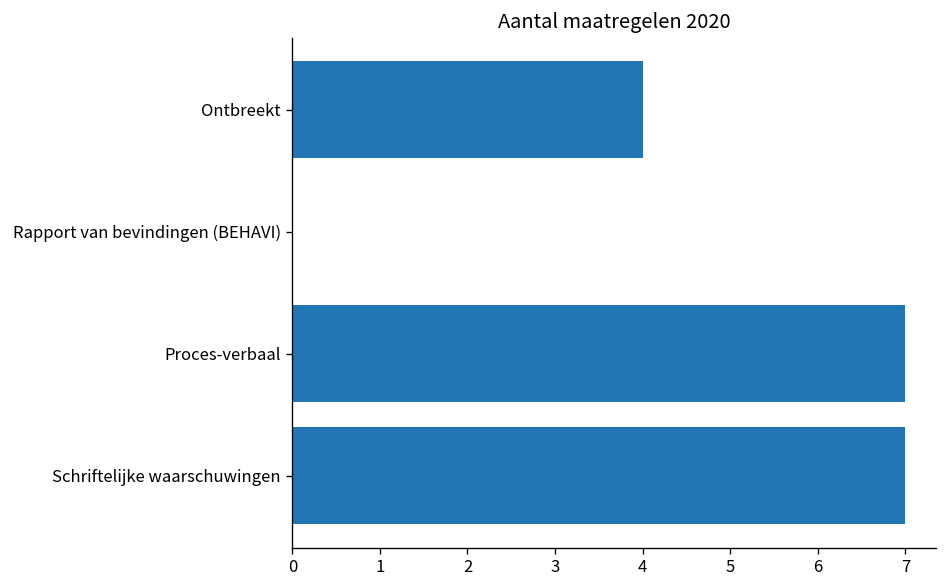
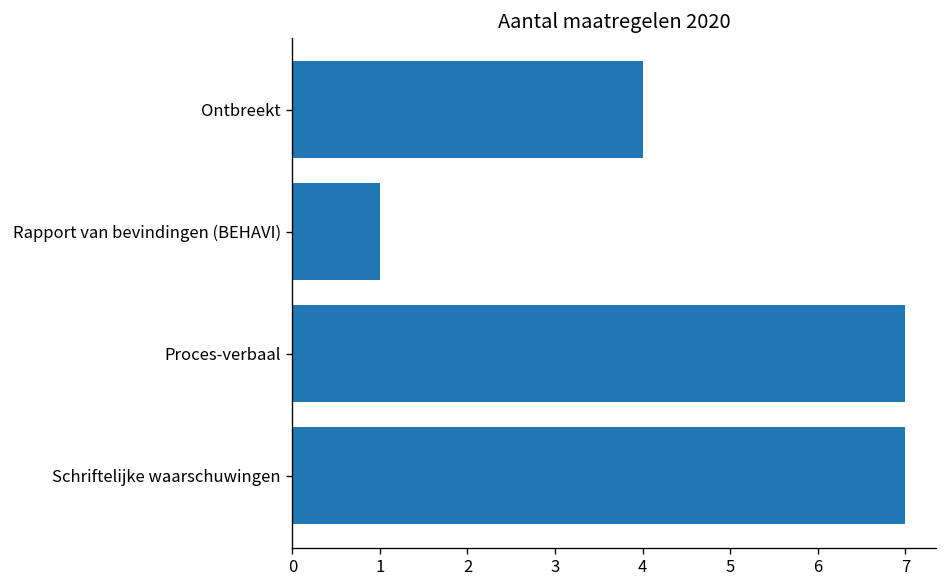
  {
    "Ontbreekt": 4,
-   "Rapport van bevindingen (BEHAVI)": 0,
+   "Rapport van bevindingen (BEHAVI)": 1,
    "Proces-verbaal": 7,
    "Schriftelijke waarschuwingen": 7
  }
